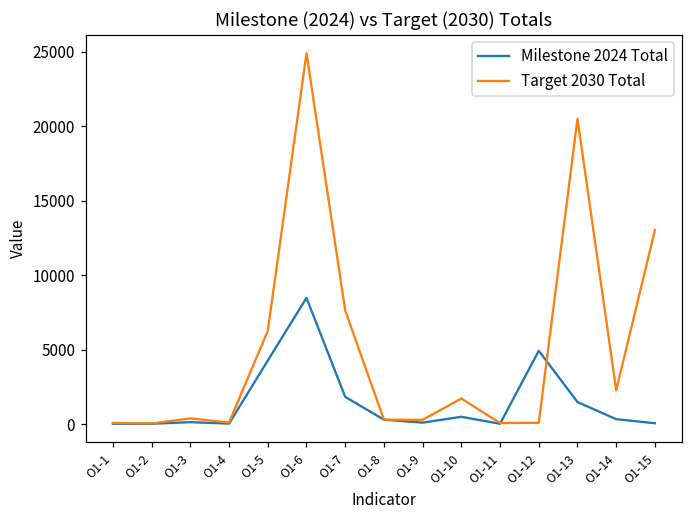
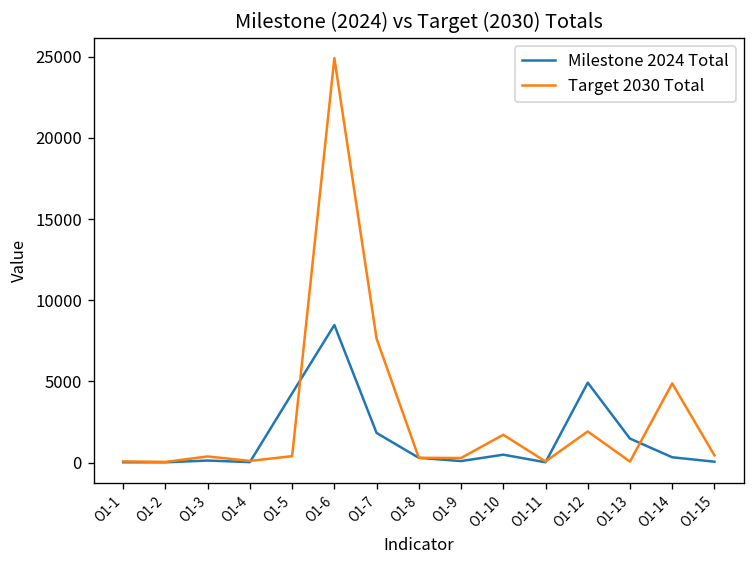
  {
    "Milestone 2024 Total": {
      "O1-3": 100,
      "O1-5": 4300,
      "O1-6": 8500,
      "O1-7": 1800,
      "O1-10": 500,
      "O1-12": 4900,
      "O1-13": 1500,
      "O1-14": 300,
      "O1-15": 100
    },
    "Target 2030 Total": {
      "O1-3": 400,
-     "O1-5": 6300,
+     "O1-5": 400,
      "O1-6": 24900,
      "O1-7": 7600,
      "O1-10": 1700,
-     "O1-12": 100,
-     "O1-13": 20500,
-     "O1-14": 2300,
-     "O1-15": 13000
+     "O1-12": 1900,
+     "O1-13": 100,
+     "O1-14": 4900,
+     "O1-15": 500
    }
  }
